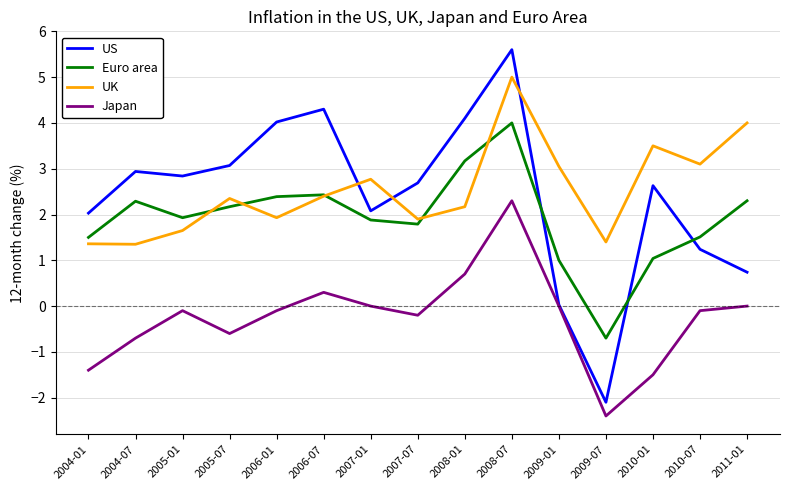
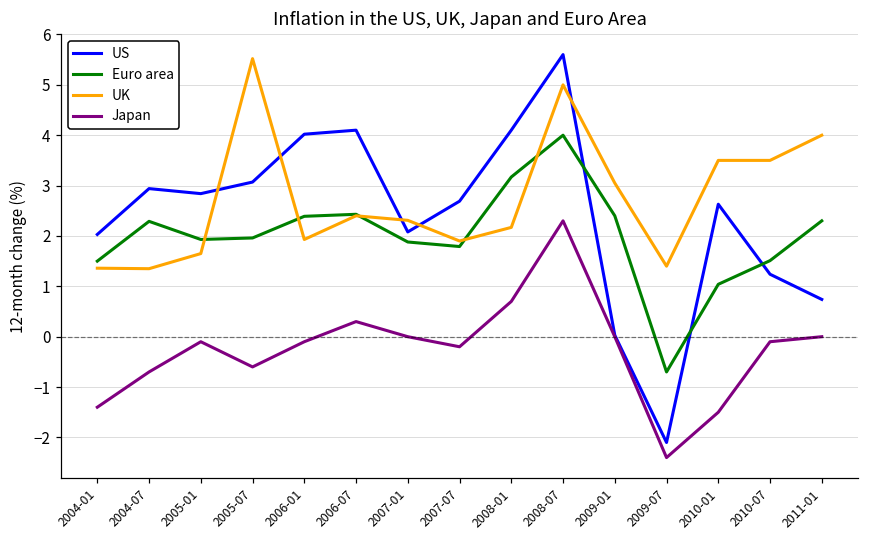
  {
    "US": {
      "2004-01": 2.0,
      "2004-07": 2.9,
      "2005-01": 2.8,
      "2005-07": 3.1,
      "2006-01": 4.0,
-     "2006-07": 4.3,
+     "2006-07": 4.1,
      "2007-01": 2.1,
      "2007-07": 2.7,
      "2008-01": 4.1,
      "2008-07": 5.6,
      "2009-07": -2.1,
      "2010-01": 2.6,
      "2010-07": 1.2,
      "2011-01": 0.7
    },
    "Euro area": {
      "2004-01": 1.5,
      "2004-07": 2.3,
      "2005-01": 1.9,
-     "2005-07": 2.2,
+     "2005-07": 2.0,
      "2006-01": 2.4,
      "2007-01": 1.9,
      "2007-07": 1.8,
      "2008-01": 3.2,
      "2008-07": 4.0,
-     "2009-01": 1.0,
+     "2009-01": 2.4,
      "2009-07": -0.7,
      "2010-01": 1.0,
      "2010-07": 1.5,
      "2011-01": 2.3
    },
    "UK": {
      "2004-01": 1.4,
      "2004-07": 1.4,
      "2005-01": 1.7,
-     "2005-07": 2.4,
+     "2005-07": 5.5,
      "2006-01": 1.9,
-     "2007-01": 2.8,
+     "2007-01": 2.3,
      "2007-07": 1.9,
      "2008-01": 2.2,
      "2008-07": 5.0,
      "2009-01": 3.1,
      "2009-07": 1.4,
      "2010-01": 3.5,
-     "2010-07": 3.1,
+     "2010-07": 3.5,
      "2011-01": 4.0
    },
    "Japan": {
      "2004-01": -1.4,
      "2004-07": -0.7,
      "2005-01": -0.1,
      "2005-07": -0.6,
      "2006-01": -0.1,
      "2006-07": 0.3,
      "2007-01": 0.0,
      "2007-07": -0.2,
      "2008-01": 0.7,
      "2008-07": 2.3,
      "2009-07": -2.4,
      "2010-01": -1.5,
      "2010-07": -0.1,
      "2011-01": 0.0
    }
  }
